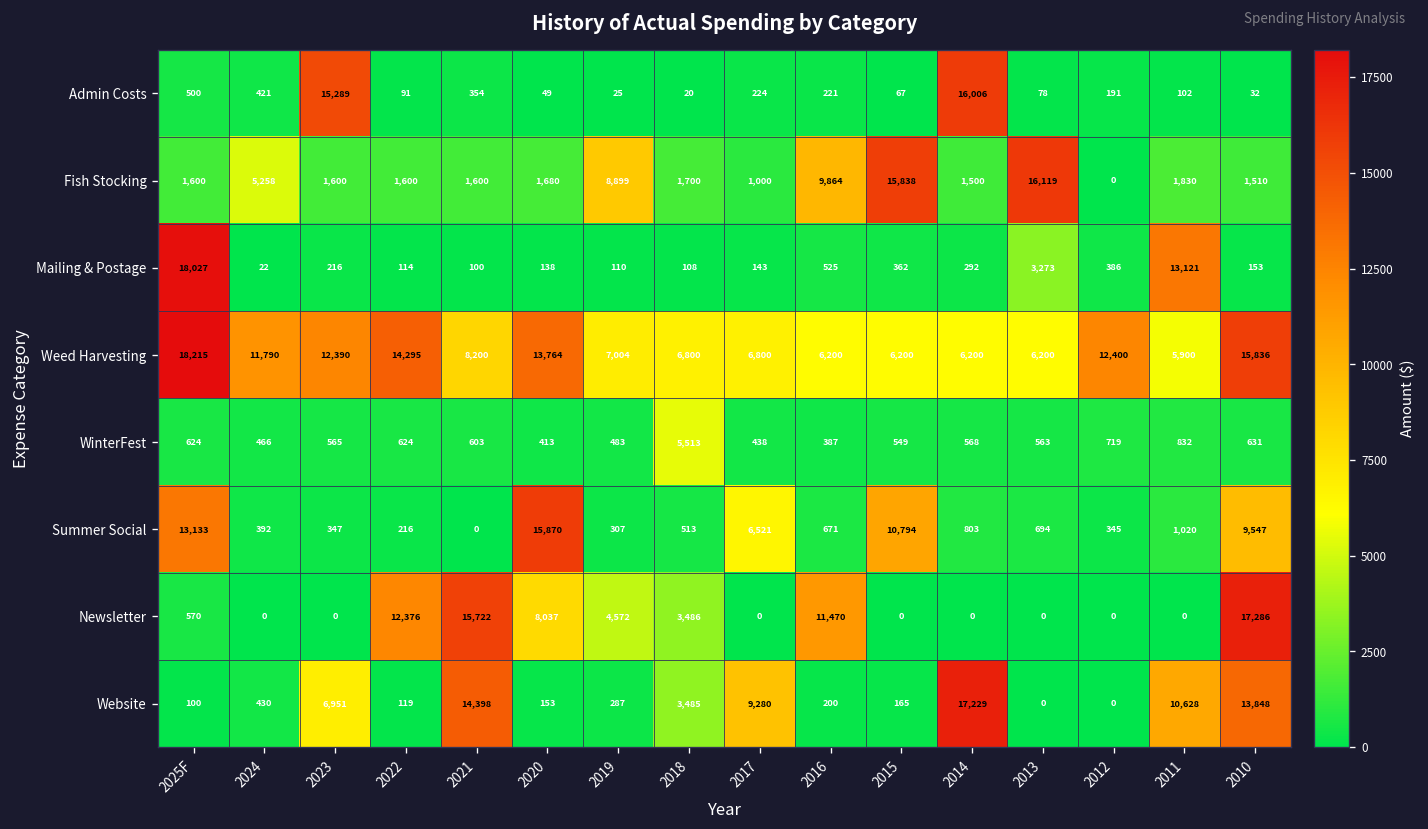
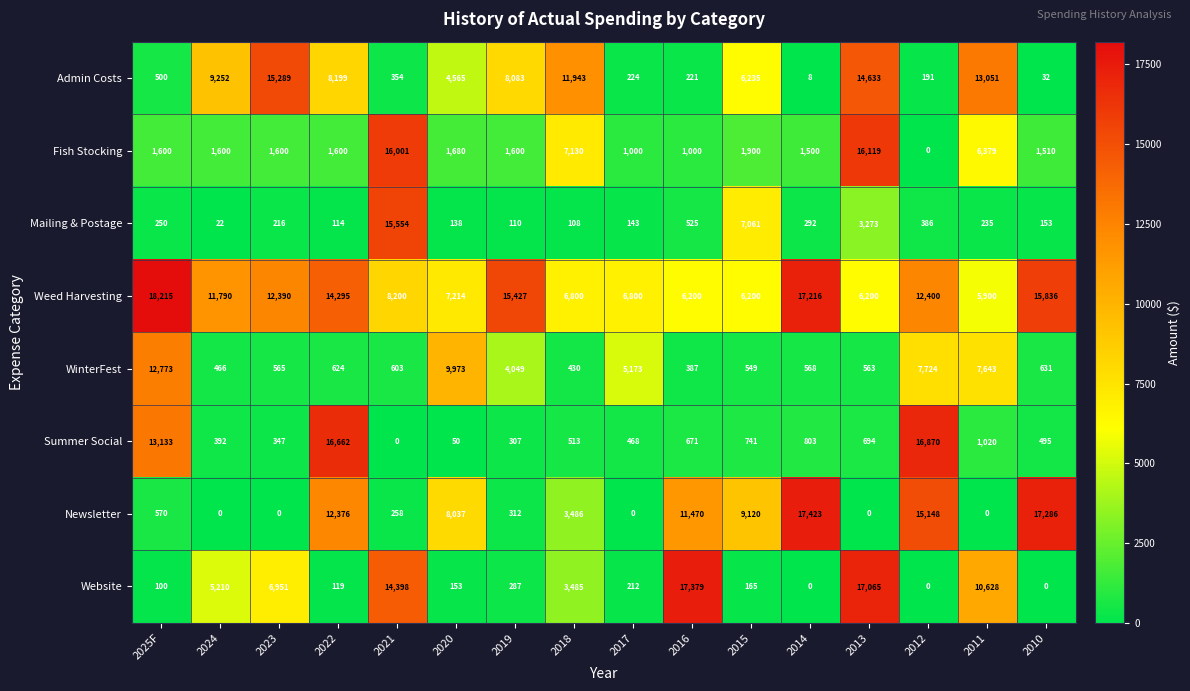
  {
    "Admin Costs": {
      "2025F": "500",
-     "2024": "421",
+     "2024": "9,252",
      "2023": "15,289",
-     "2022": "91",
+     "2022": "8,199",
      "2021": "354",
-     "2020": "49",
-     "2019": "25",
-     "2018": "20",
+     "2020": "4,565",
+     "2019": "8,083",
+     "2018": "11,943",
      "2017": "224",
      "2016": "221",
-     "2015": "67",
-     "2014": "16,006",
-     "2013": "78",
+     "2015": "6,235",
+     "2014": "8",
+     "2013": "14,633",
      "2012": "191",
-     "2011": "102",
+     "2011": "13,051",
      "2010": "32"
    },
    "Fish Stocking": {
      "2025F": "1,600",
-     "2024": "5,258",
+     "2024": "1,600",
      "2023": "1,600",
      "2022": "1,600",
-     "2021": "1,600",
+     "2021": "16,001",
      "2020": "1,680",
-     "2019": "8,899",
-     "2018": "1,700",
+     "2019": "1,600",
+     "2018": "7,130",
      "2017": "1,000",
-     "2016": "9,864",
-     "2015": "15,838",
+     "2016": "1,000",
+     "2015": "1,900",
      "2014": "1,500",
      "2013": "16,119",
      "2012": "0",
-     "2011": "1,830",
+     "2011": "6,379",
      "2010": "1,510"
    },
    "Mailing & Postage": {
-     "2025F": "18,027",
+     "2025F": "250",
      "2024": "22",
      "2023": "216",
      "2022": "114",
-     "2021": "100",
+     "2021": "15,554",
      "2020": "138",
      "2019": "110",
      "2018": "108",
      "2017": "143",
      "2016": "525",
-     "2015": "362",
+     "2015": "7,061",
      "2014": "292",
      "2013": "3,273",
      "2012": "386",
-     "2011": "13,121",
+     "2011": "235",
      "2010": "153"
    },
    "Weed Harvesting": {
      "2025F": "18,215",
      "2024": "11,790",
      "2023": "12,390",
      "2022": "14,295",
      "2021": "8,200",
-     "2020": "13,764",
-     "2019": "7,004",
+     "2020": "7,214",
+     "2019": "15,427",
      "2018": "6,800",
      "2017": "6,800",
      "2016": "6,200",
      "2015": "6,200",
-     "2014": "6,200",
+     "2014": "17,216",
      "2013": "6,200",
      "2012": "12,400",
      "2011": "5,900",
      "2010": "15,836"
    },
    "WinterFest": {
-     "2025F": "624",
+     "2025F": "12,773",
      "2024": "466",
      "2023": "565",
      "2022": "624",
      "2021": "603",
-     "2020": "413",
-     "2019": "483",
-     "2018": "5,513",
-     "2017": "438",
+     "2020": "9,973",
+     "2019": "4,049",
+     "2018": "430",
+     "2017": "5,173",
      "2016": "387",
      "2015": "549",
      "2014": "568",
      "2013": "563",
-     "2012": "719",
-     "2011": "832",
+     "2012": "7,724",
+     "2011": "7,643",
      "2010": "631"
    },
    "Summer Social": {
      "2025F": "13,133",
      "2024": "392",
      "2023": "347",
-     "2022": "216",
+     "2022": "16,662",
      "2021": "0",
-     "2020": "15,870",
+     "2020": "50",
      "2019": "307",
      "2018": "513",
-     "2017": "6,521",
+     "2017": "468",
      "2016": "671",
-     "2015": "10,794",
+     "2015": "741",
      "2014": "803",
      "2013": "694",
-     "2012": "345",
+     "2012": "16,870",
      "2011": "1,020",
-     "2010": "9,547"
+     "2010": "495"
    },
    "Newsletter": {
      "2025F": "570",
      "2024": "0",
      "2023": "0",
      "2022": "12,376",
-     "2021": "15,722",
+     "2021": "258",
      "2020": "8,037",
-     "2019": "4,572",
+     "2019": "312",
      "2018": "3,486",
      "2017": "0",
      "2016": "11,470",
-     "2015": "0",
-     "2014": "0",
+     "2015": "9,120",
+     "2014": "17,423",
      "2013": "0",
-     "2012": "0",
+     "2012": "15,148",
      "2011": "0",
      "2010": "17,286"
    },
    "Website": {
      "2025F": "100",
-     "2024": "430",
+     "2024": "5,210",
      "2023": "6,951",
      "2022": "119",
      "2021": "14,398",
      "2020": "153",
      "2019": "287",
      "2018": "3,485",
-     "2017": "9,280",
-     "2016": "200",
+     "2017": "212",
+     "2016": "17,379",
      "2015": "165",
-     "2014": "17,229",
-     "2013": "0",
+     "2014": "0",
+     "2013": "17,065",
      "2012": "0",
      "2011": "10,628",
-     "2010": "13,848"
+     "2010": "0"
    }
  }
